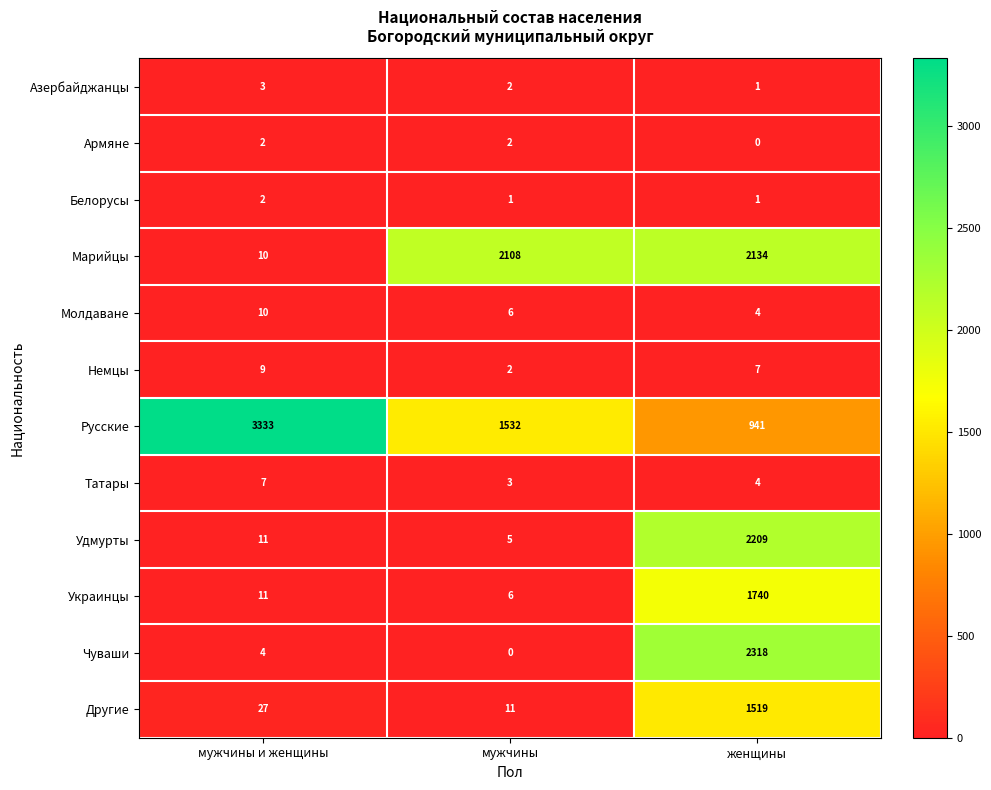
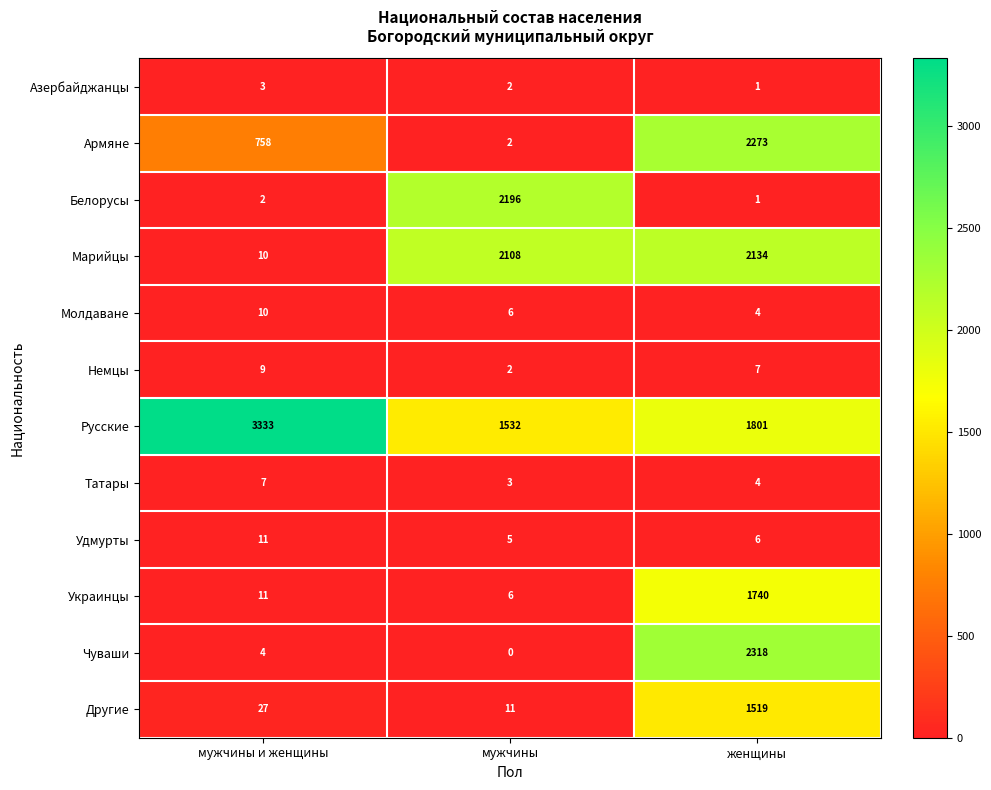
  {
    "Азербайджанцы": {
      "мужчины и женщины": 3,
      "мужчины": 2,
      "женщины": 1
    },
    "Армяне": {
-     "мужчины и женщины": 2,
+     "мужчины и женщины": 758,
      "мужчины": 2,
-     "женщины": 0
+     "женщины": 2273
    },
    "Белорусы": {
      "мужчины и женщины": 2,
-     "мужчины": 1,
+     "мужчины": 2196,
      "женщины": 1
    },
    "Марийцы": {
      "мужчины и женщины": 10,
      "мужчины": 2108,
      "женщины": 2134
    },
    "Молдаване": {
      "мужчины и женщины": 10,
      "мужчины": 6,
      "женщины": 4
    },
    "Немцы": {
      "мужчины и женщины": 9,
      "мужчины": 2,
      "женщины": 7
    },
    "Русские": {
      "мужчины и женщины": 3333,
      "мужчины": 1532,
-     "женщины": 941
+     "женщины": 1801
    },
    "Татары": {
      "мужчины и женщины": 7,
      "мужчины": 3,
      "женщины": 4
    },
    "Удмурты": {
      "мужчины и женщины": 11,
      "мужчины": 5,
-     "женщины": 2209
+     "женщины": 6
    },
    "Украинцы": {
      "мужчины и женщины": 11,
      "мужчины": 6,
      "женщины": 1740
    },
    "Чуваши": {
      "мужчины и женщины": 4,
      "мужчины": 0,
      "женщины": 2318
    },
    "Другие": {
      "мужчины и женщины": 27,
      "мужчины": 11,
      "женщины": 1519
    }
  }
